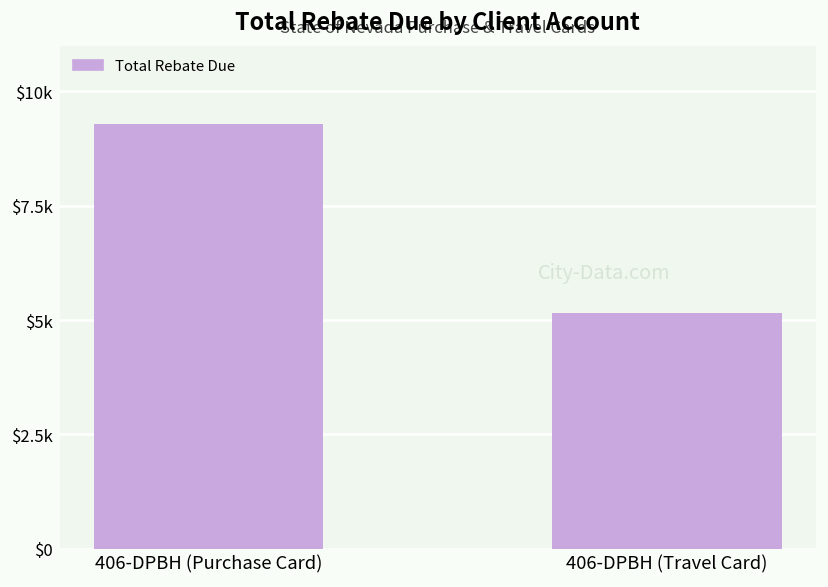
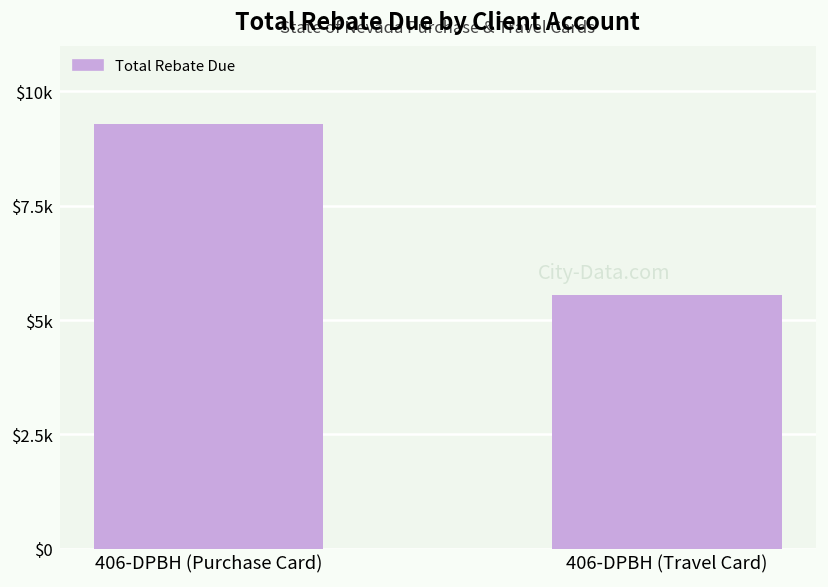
  {
    "406-DPBH (Purchase Card)": "$9300",
-   "406-DPBH (Travel Card)": "$5100"
+   "406-DPBH (Travel Card)": "$5500"
  }
